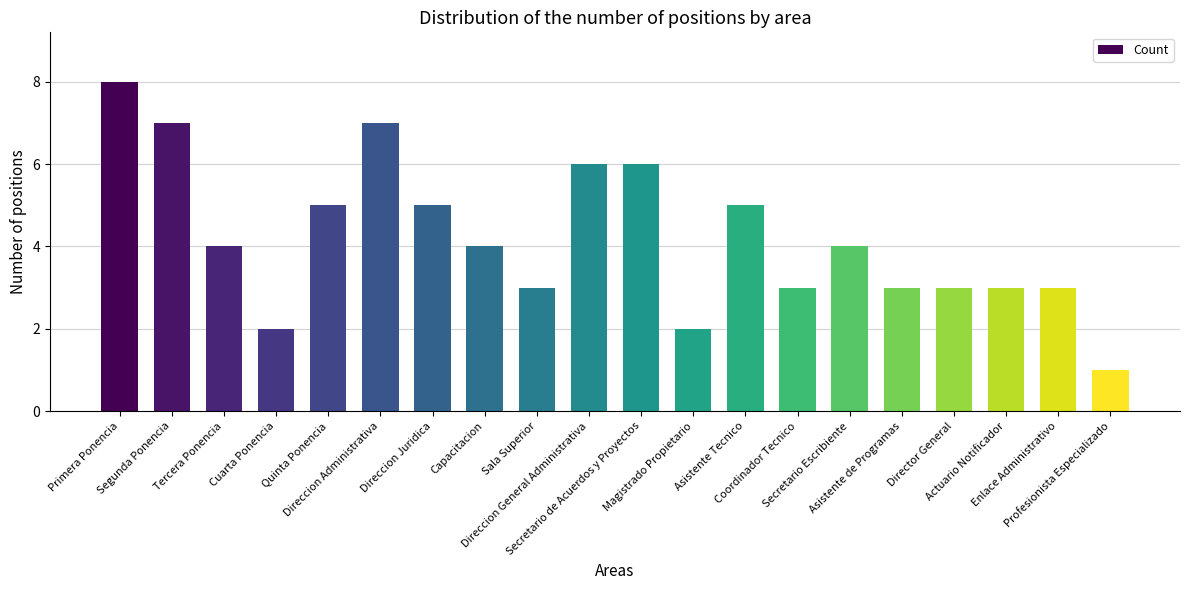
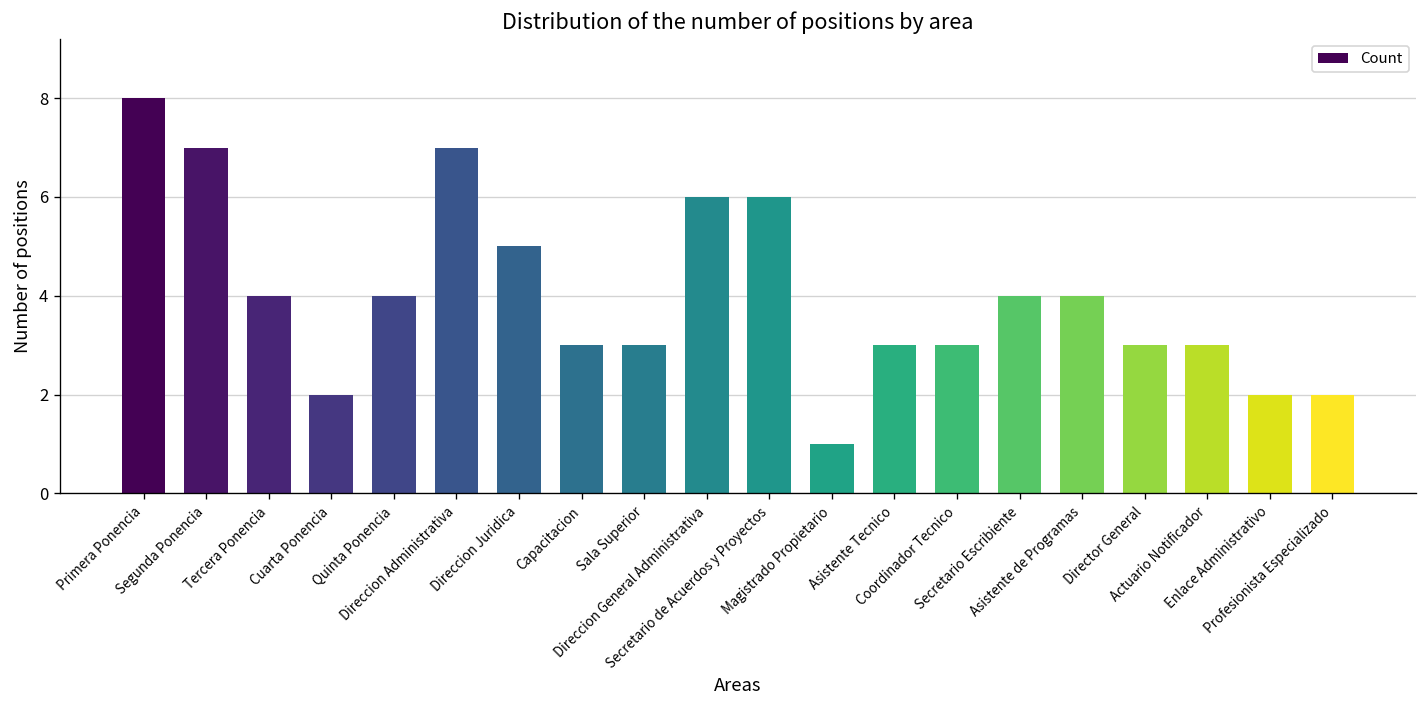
  {
    "Primera Ponencia": 8,
    "Segunda Ponencia": 7,
    "Tercera Ponencia": 4,
    "Cuarta Ponencia": 2,
-   "Quinta Ponencia": 5,
+   "Quinta Ponencia": 4,
    "Direccion Administrativa": 7,
    "Direccion Juridica": 5,
-   "Capacitacion": 4,
+   "Capacitacion": 3,
    "Sala Superior": 3,
    "Direccion General Administrativa": 6,
    "Secretario de Acuerdos y Proyectos": 6,
-   "Magistrado Propietario": 2,
-   "Asistente Tecnico": 5,
+   "Magistrado Propietario": 1,
+   "Asistente Tecnico": 3,
    "Coordinador Tecnico": 3,
    "Secretario Escribiente": 4,
-   "Asistente de Programas": 3,
+   "Asistente de Programas": 4,
    "Director General": 3,
    "Actuario Notificador": 3,
-   "Enlace Administrativo": 3,
-   "Profesionista Especializado": 1
+   "Enlace Administrativo": 2,
+   "Profesionista Especializado": 2
  }
